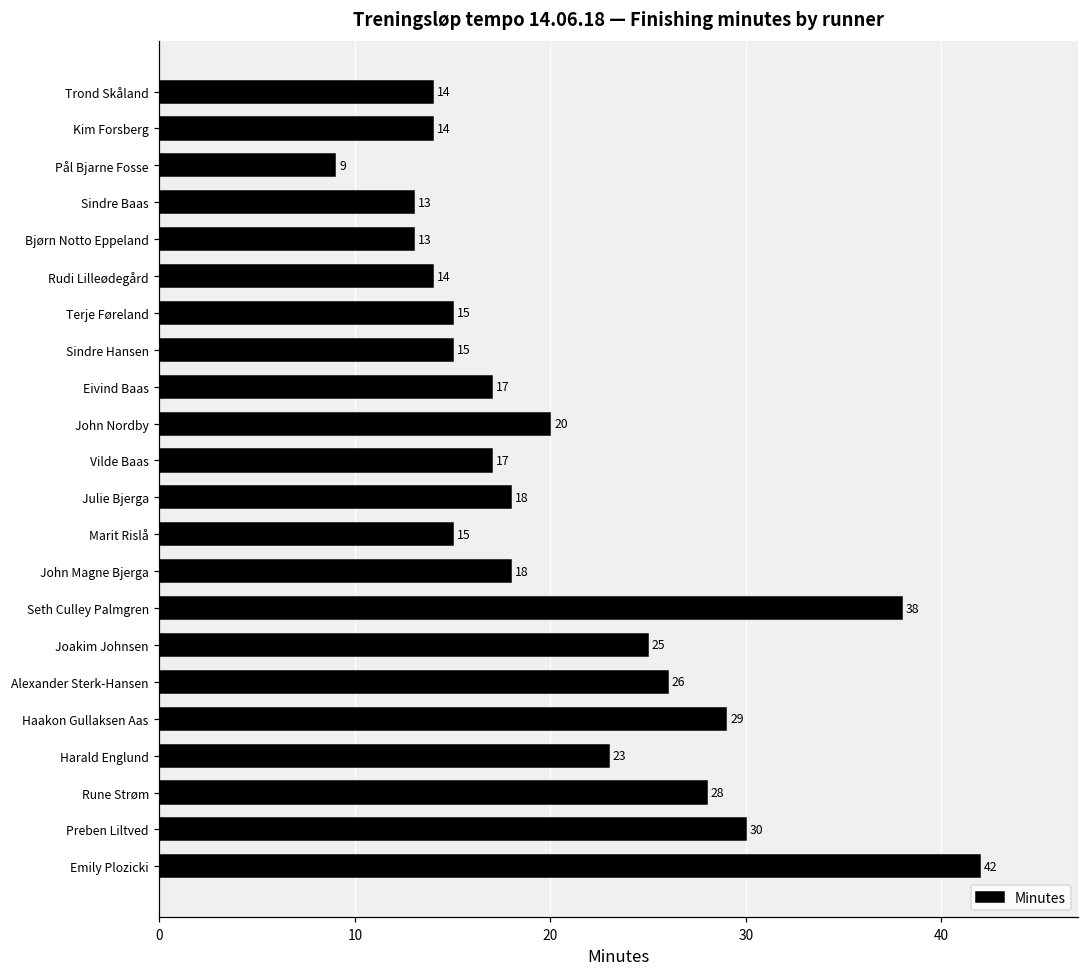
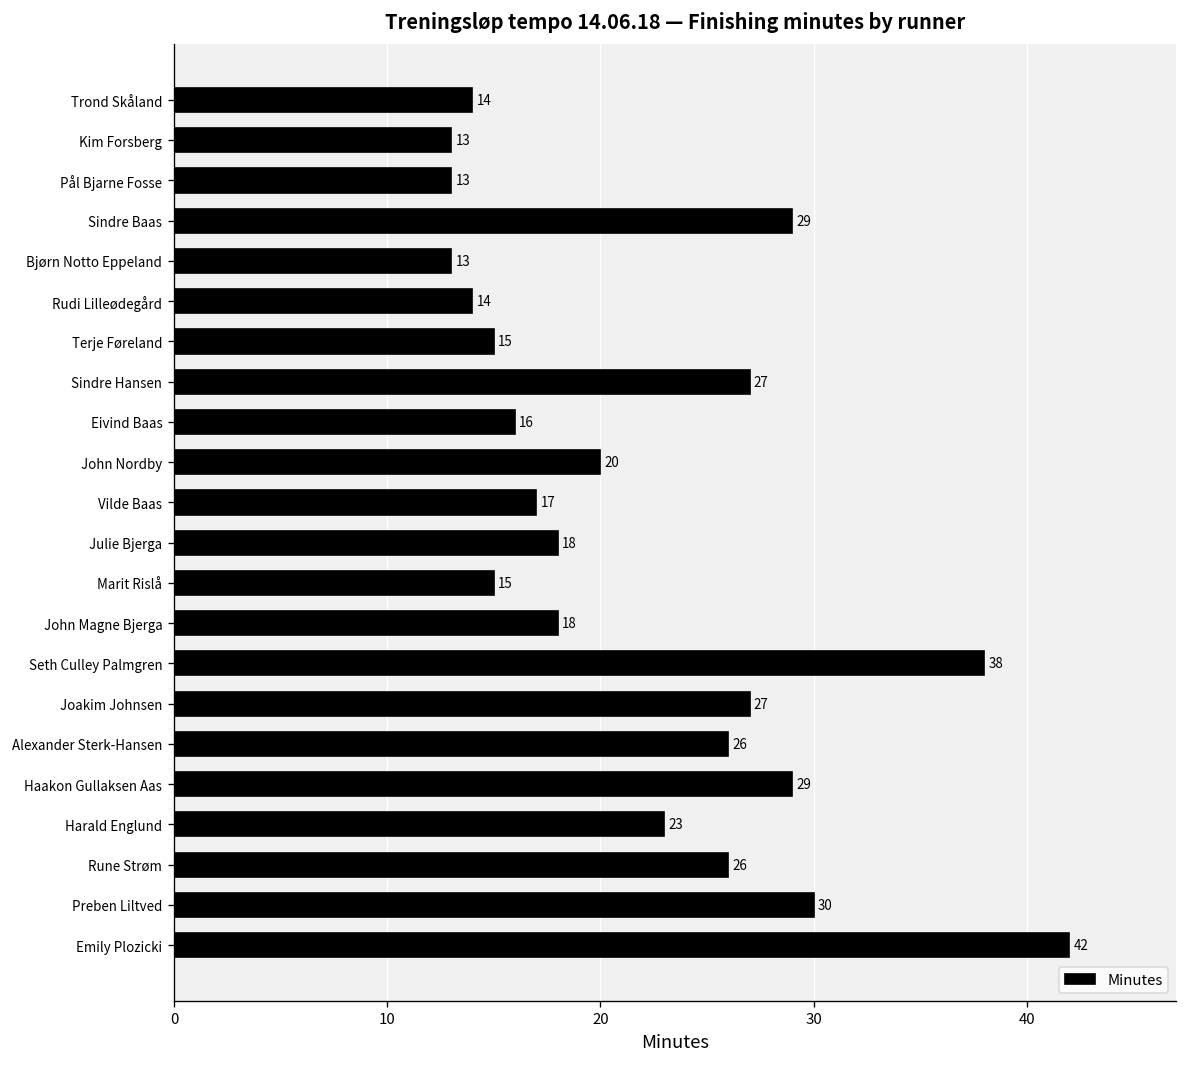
  {
    "Trond Skåland": 14,
-   "Kim Forsberg": 14,
-   "Pål Bjarne Fosse": 9,
-   "Sindre Baas": 13,
+   "Kim Forsberg": 13,
+   "Pål Bjarne Fosse": 13,
+   "Sindre Baas": 29,
    "Bjørn Notto Eppeland": 13,
    "Rudi Lilleødegård": 14,
    "Terje Føreland": 15,
-   "Sindre Hansen": 15,
-   "Eivind Baas": 17,
+   "Sindre Hansen": 27,
+   "Eivind Baas": 16,
    "John Nordby": 20,
    "Vilde Baas": 17,
    "Julie Bjerga": 18,
    "Marit Rislå": 15,
    "John Magne Bjerga": 18,
    "Seth Culley Palmgren": 38,
-   "Joakim Johnsen": 25,
+   "Joakim Johnsen": 27,
    "Alexander Sterk-Hansen": 26,
    "Haakon Gullaksen Aas": 29,
    "Harald Englund": 23,
-   "Rune Strøm": 28,
+   "Rune Strøm": 26,
    "Preben Liltved": 30,
    "Emily Plozicki": 42
  }
